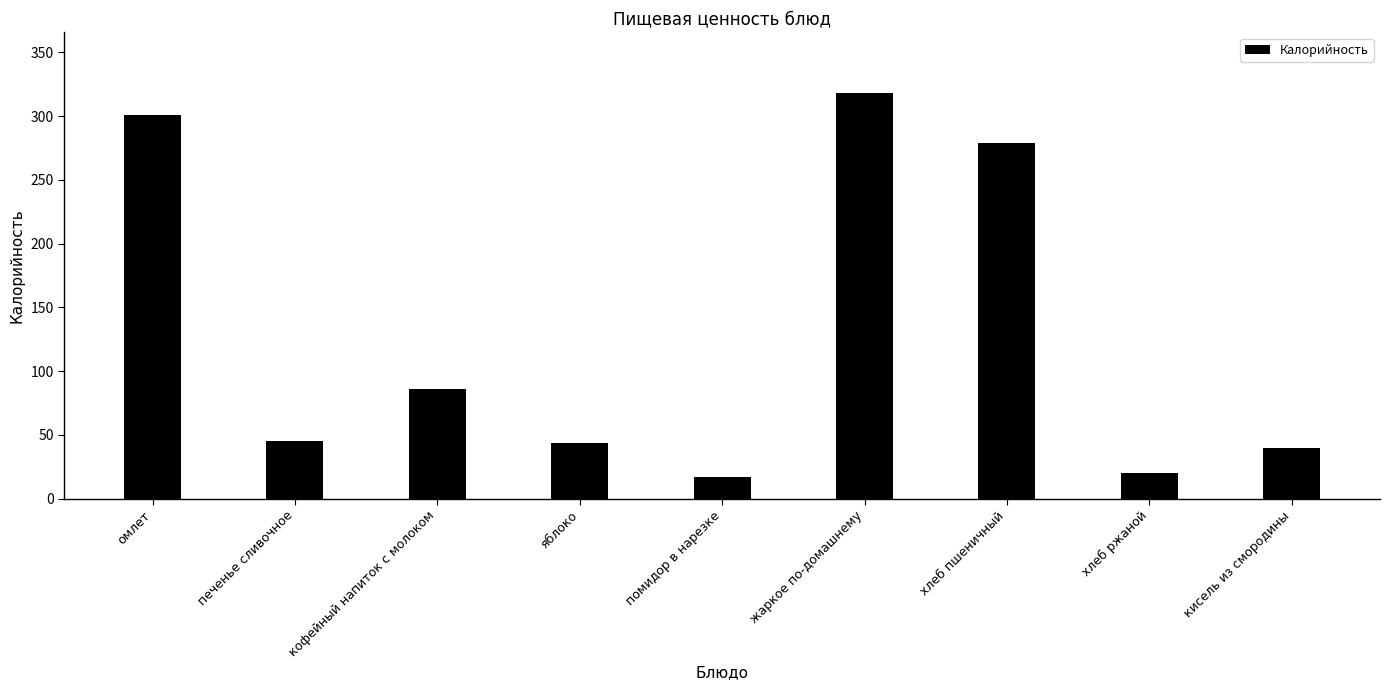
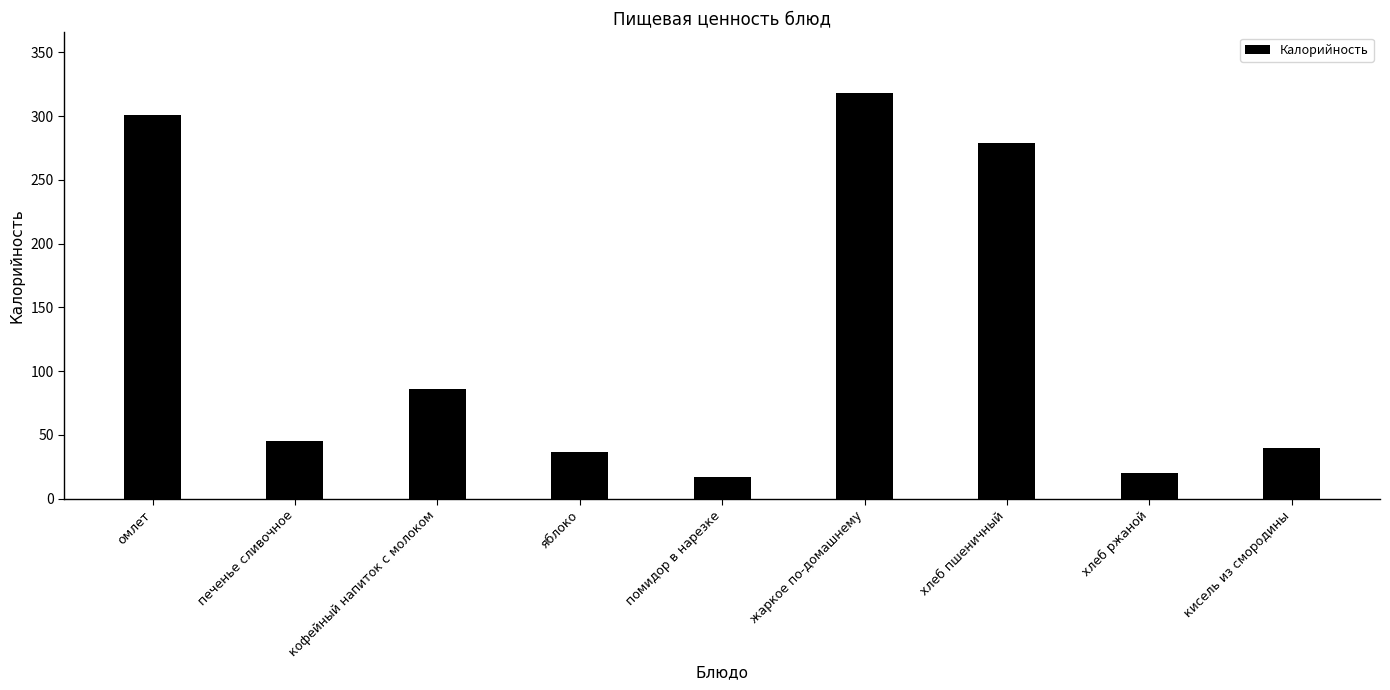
  {
    "омлет": 301,
    "печенье сливочное": 45,
    "кофейный напиток с молоком": 86,
-   "яблоко": 44,
+   "яблоко": 37,
    "помидор в нарезке": 17,
    "жаркое по-домашнему": 318,
    "хлеб пшеничный": 279,
    "хлеб ржаной": 20,
    "кисель из смородины": 40
  }
